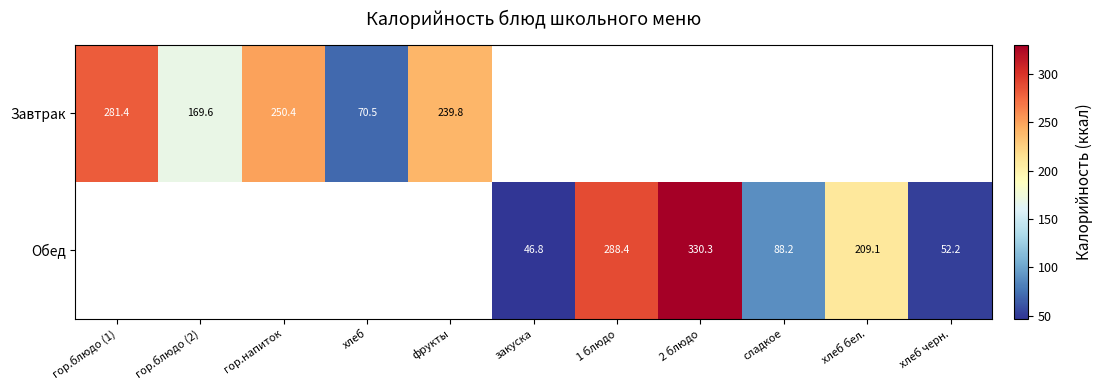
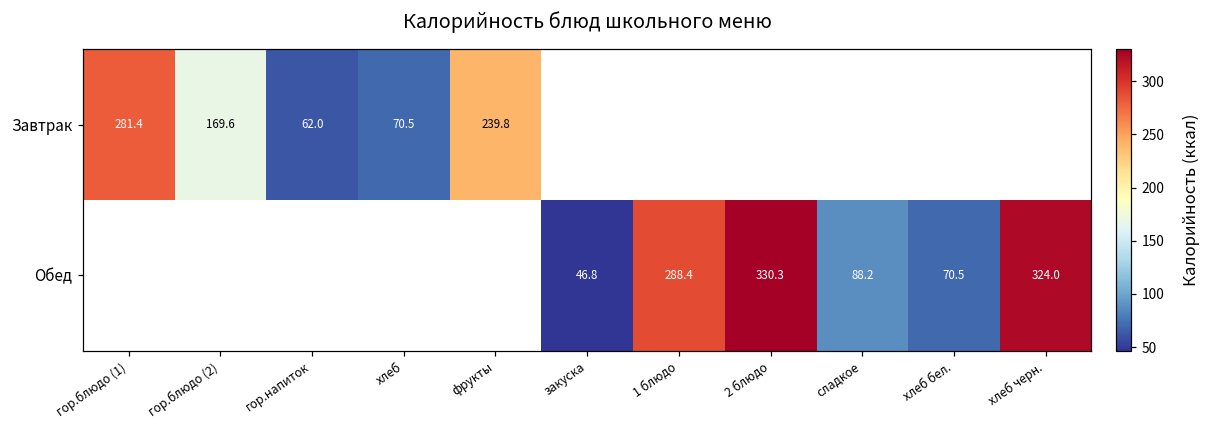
  {
    "Завтрак": {
      "гор.блюдо (1)": 281.4,
      "гор.блюдо (2)": 169.6,
-     "гор.напиток": 250.4,
+     "гор.напиток": 62.0,
      "хлеб": 70.5,
      "фрукты": 239.8
    },
    "Обед": {
      "закуска": 46.8,
      "1 блюдо": 288.4,
      "2 блюдо": 330.3,
      "сладкое": 88.2,
-     "хлеб бел.": 209.1,
-     "хлеб черн.": 52.2
+     "хлеб бел.": 70.5,
+     "хлеб черн.": 324.0
    }
  }
